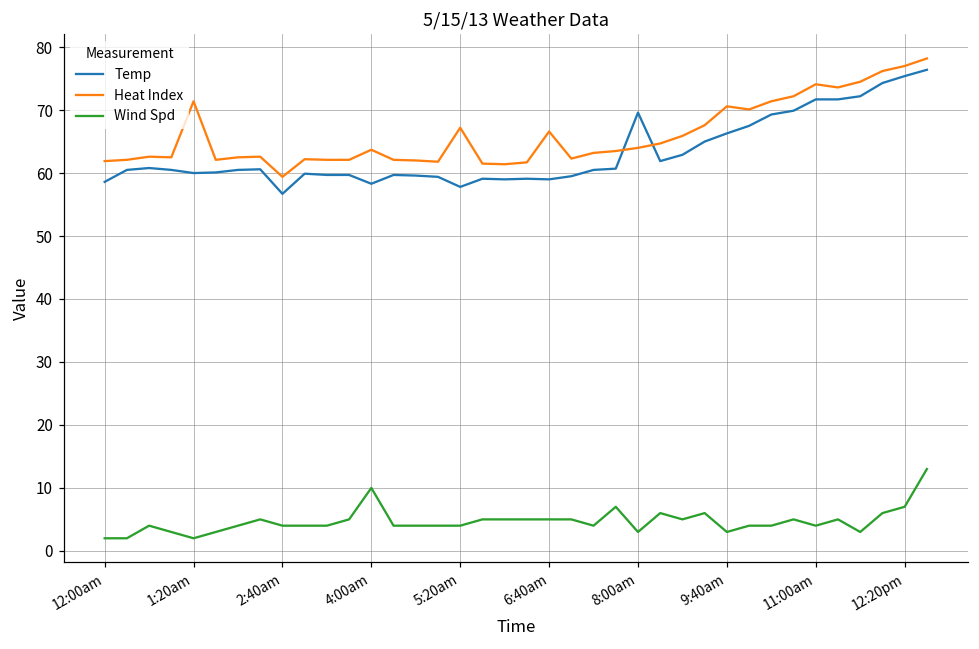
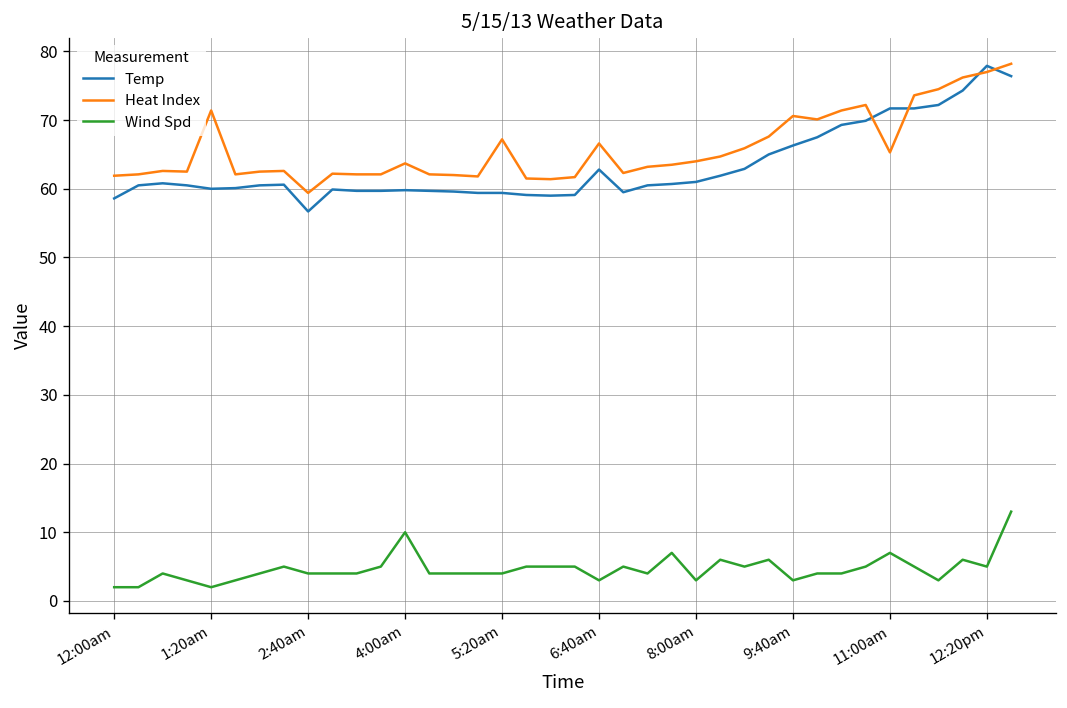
  {
    "Temp": {
      "12:00am": 59,
      "1:20am": 60,
      "2:40am": 57,
-     "4:00am": 58,
-     "5:20am": 58,
-     "6:40am": 59,
-     "8:00am": 70,
+     "4:00am": 60,
+     "5:20am": 59,
+     "6:40am": 63,
+     "8:00am": 61,
      "9:40am": 66,
      "11:00am": 72,
-     "12:20pm": 75
+     "12:20pm": 78
    },
    "Heat Index": {
      "12:00am": 62,
      "1:20am": 71,
      "2:40am": 59,
      "4:00am": 64,
      "5:20am": 67,
      "6:40am": 67,
      "8:00am": 64,
      "9:40am": 71,
-     "11:00am": 74,
+     "11:00am": 65,
      "12:20pm": 77
    },
    "Wind Spd": {
      "12:00am": 2,
      "1:20am": 2,
      "2:40am": 4,
      "4:00am": 10,
      "5:20am": 4,
-     "6:40am": 5,
+     "6:40am": 3,
      "8:00am": 3,
      "9:40am": 3,
-     "11:00am": 4,
-     "12:20pm": 7
+     "11:00am": 7,
+     "12:20pm": 5
    }
  }
